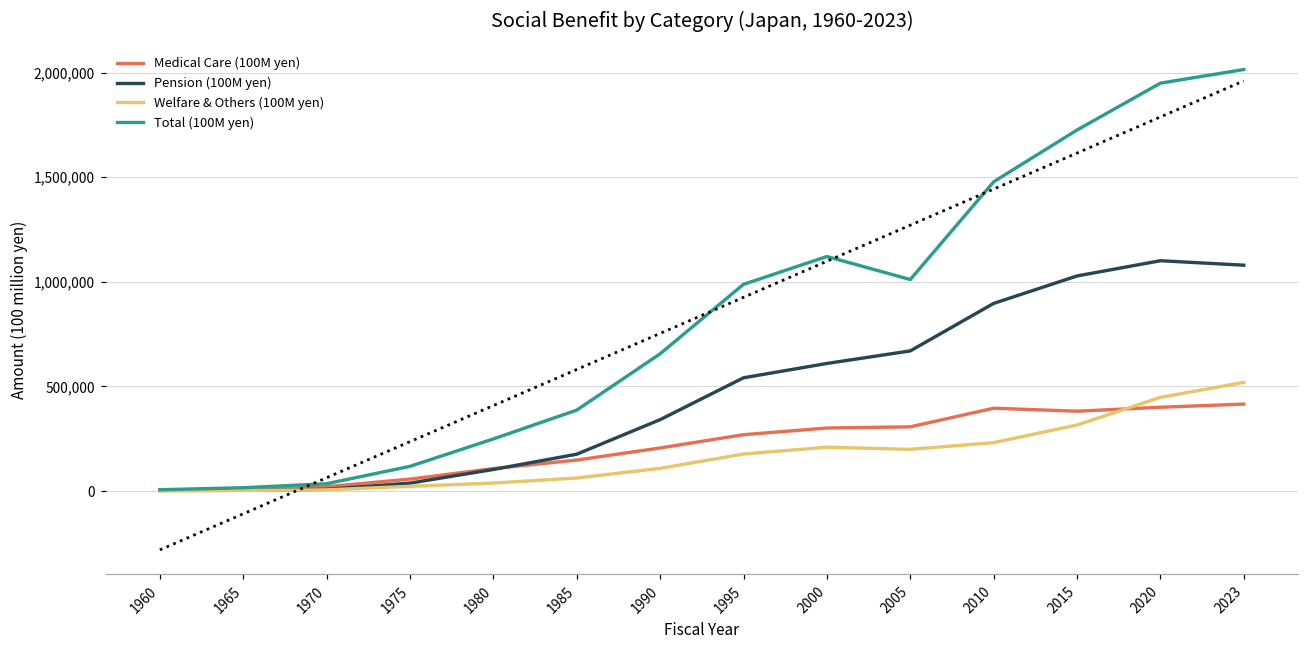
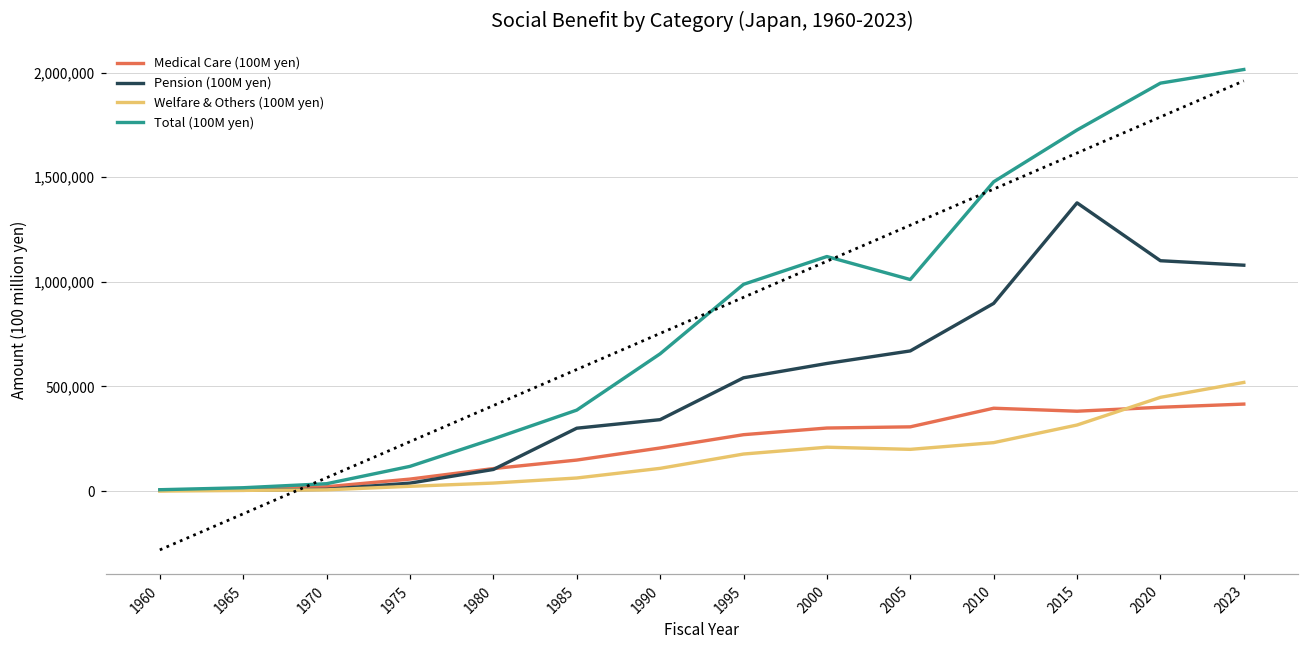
  {
    "Medical Care (100M yen)": {
      "1975": "60,000",
      "1985": "150,000",
      "1990": "210,000",
      "1995": "270,000",
      "2000": "300,000",
      "2005": "310,000",
      "2010": "400,000",
      "2015": "380,000",
      "2020": "400,000",
      "2023": "420,000"
    },
    "Pension (100M yen)": {
      "1975": "40,000",
-     "1985": "180,000",
+     "1985": "300,000",
      "1990": "340,000",
      "1995": "540,000",
      "2000": "610,000",
      "2005": "670,000",
      "2010": "900,000",
-     "2015": "1,030,000",
+     "2015": "1,380,000",
      "2020": "1,100,000",
      "2023": "1,080,000"
    },
    "Welfare & Others (100M yen)": {
      "1975": "20,000",
      "1980": "40,000",
      "1985": "60,000",
      "1990": "110,000",
      "1995": "180,000",
      "2000": "210,000",
      "2005": "200,000",
      "2010": "230,000",
      "2015": "320,000",
      "2020": "450,000",
      "2023": "520,000"
    },
    "Total (100M yen)": {
      "1970": "40,000",
      "1975": "120,000",
      "1980": "250,000",
      "1985": "390,000",
      "1990": "660,000",
      "1995": "990,000",
      "2000": "1,120,000",
      "2005": "1,010,000",
      "2010": "1,480,000",
      "2015": "1,730,000",
      "2020": "1,950,000",
      "2023": "2,020,000"
    }
  }
